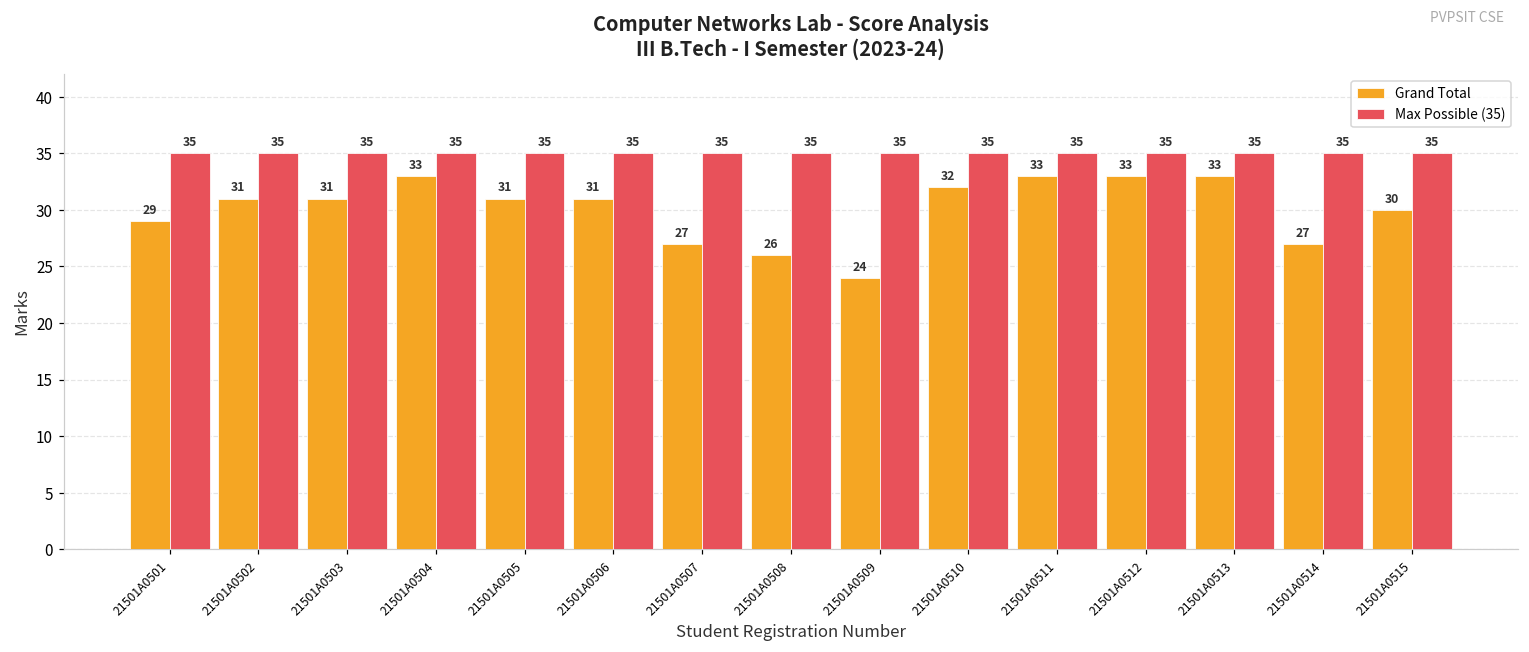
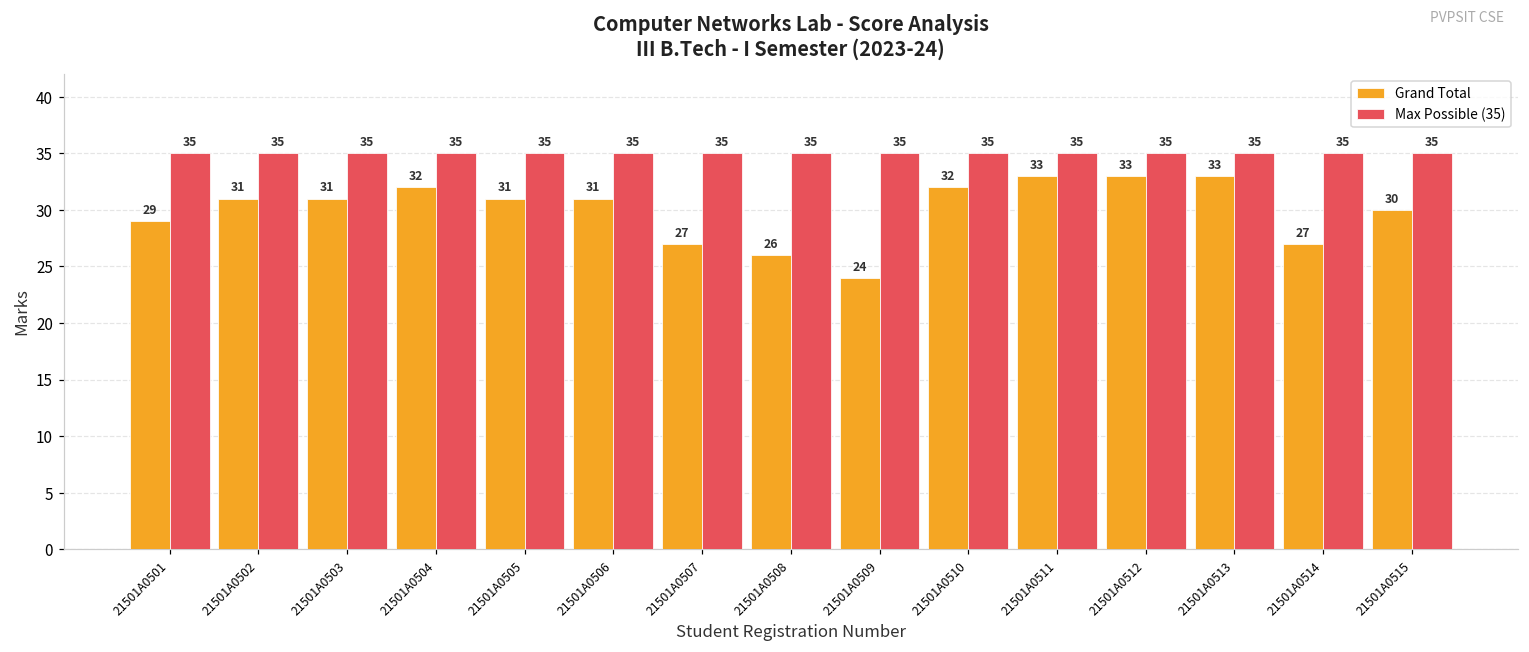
  {
    "Grand Total": {
      "21501A0501": 29,
      "21501A0502": 31,
      "21501A0503": 31,
-     "21501A0504": 33,
+     "21501A0504": 32,
      "21501A0505": 31,
      "21501A0506": 31,
      "21501A0507": 27,
      "21501A0508": 26,
      "21501A0509": 24,
      "21501A0510": 32,
      "21501A0511": 33,
      "21501A0512": 33,
      "21501A0513": 33,
      "21501A0514": 27,
      "21501A0515": 30
    },
    "Max Possible (35)": {
      "21501A0501": 35,
      "21501A0502": 35,
      "21501A0503": 35,
      "21501A0504": 35,
      "21501A0505": 35,
      "21501A0506": 35,
      "21501A0507": 35,
      "21501A0508": 35,
      "21501A0509": 35,
      "21501A0510": 35,
      "21501A0511": 35,
      "21501A0512": 35,
      "21501A0513": 35,
      "21501A0514": 35,
      "21501A0515": 35
    }
  }
